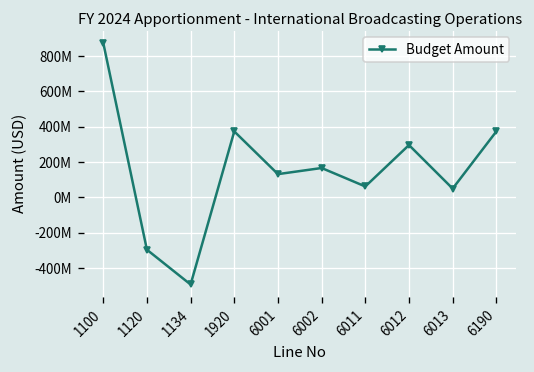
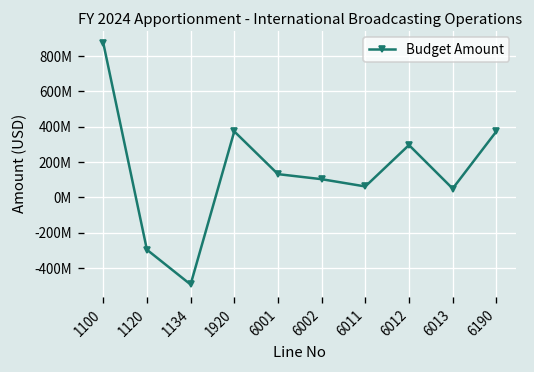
  {
    "1100": 880000000,
    "1120": -300000000,
    "1134": -490000000,
    "1920": 370000000,
    "6001": 130000000,
-   "6002": 170000000,
+   "6002": 100000000,
    "6011": 60000000,
    "6012": 300000000,
    "6013": 50000000,
    "6190": 370000000
  }
